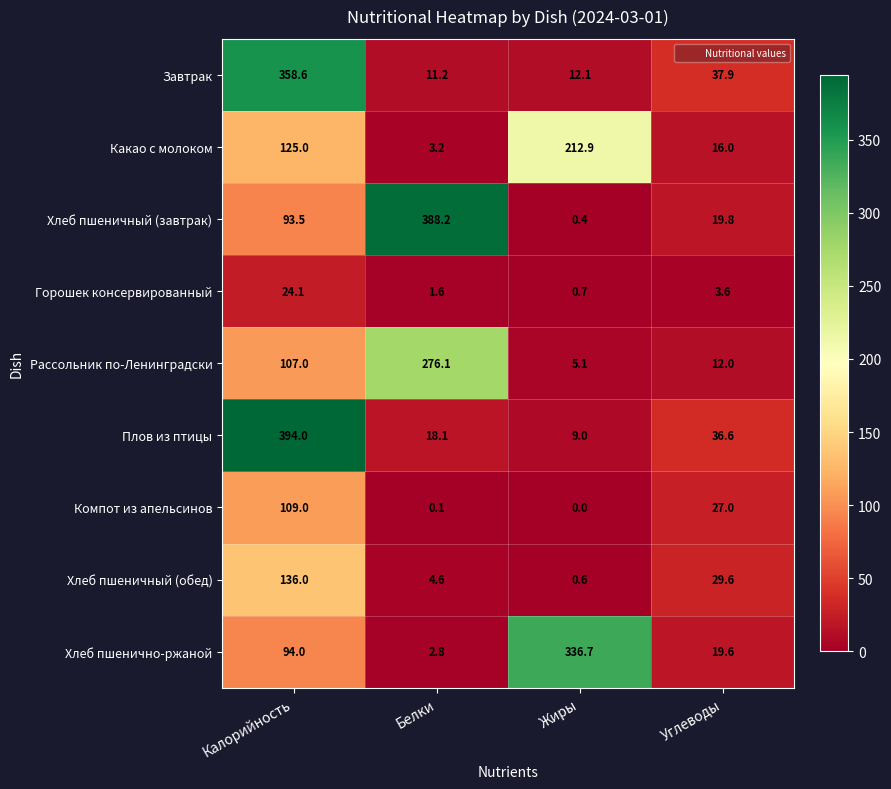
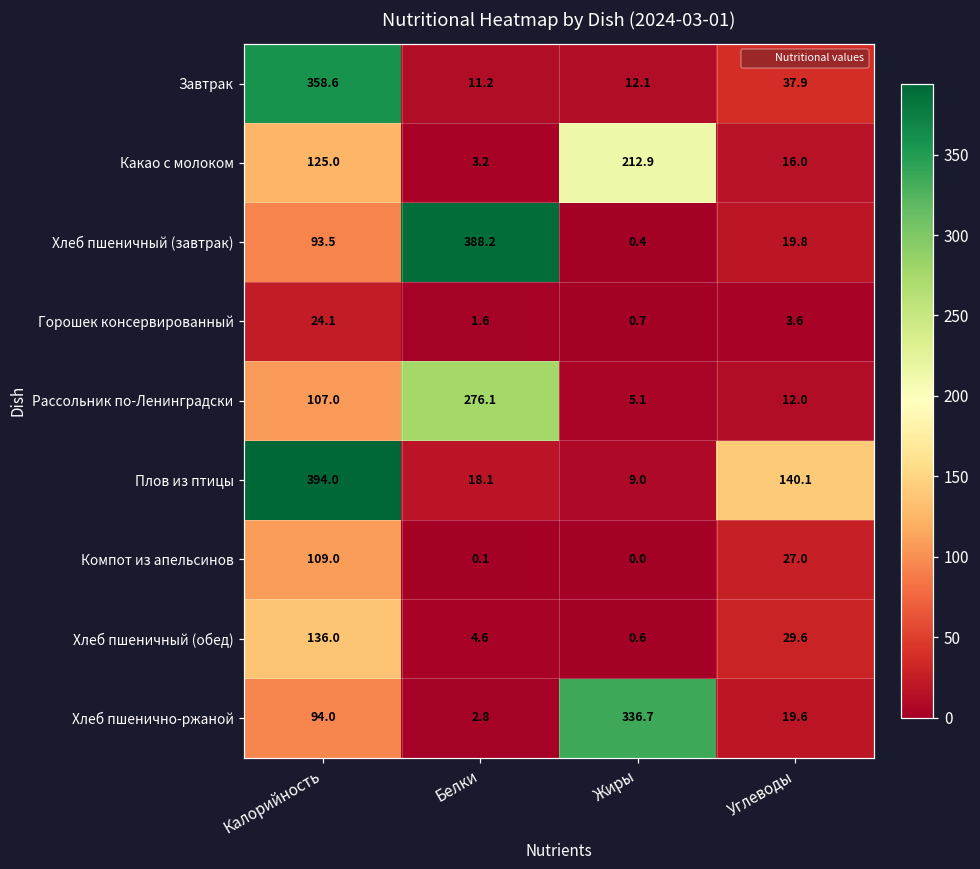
  {
    "Завтрак": {
      "Калорийность": 358.6,
      "Белки": 11.2,
      "Жиры": 12.1,
      "Углеводы": 37.9
    },
    "Какао с молоком": {
      "Калорийность": 125.0,
      "Белки": 3.2,
      "Жиры": 212.9,
      "Углеводы": 16.0
    },
    "Хлеб пшеничный (завтрак)": {
      "Калорийность": 93.5,
      "Белки": 388.2,
      "Жиры": 0.4,
      "Углеводы": 19.8
    },
    "Горошек консервированный": {
      "Калорийность": 24.1,
      "Белки": 1.6,
      "Жиры": 0.7,
      "Углеводы": 3.6
    },
    "Рассольник по-Ленинградски": {
      "Калорийность": 107.0,
      "Белки": 276.1,
      "Жиры": 5.1,
      "Углеводы": 12.0
    },
    "Плов из птицы": {
      "Калорийность": 394.0,
      "Белки": 18.1,
      "Жиры": 9.0,
-     "Углеводы": 36.6
+     "Углеводы": 140.1
    },
    "Компот из апельсинов": {
      "Калорийность": 109.0,
      "Белки": 0.1,
      "Жиры": 0.0,
      "Углеводы": 27.0
    },
    "Хлеб пшеничный (обед)": {
      "Калорийность": 136.0,
      "Белки": 4.6,
      "Жиры": 0.6,
      "Углеводы": 29.6
    },
    "Хлеб пшенично-ржаной": {
      "Калорийность": 94.0,
      "Белки": 2.8,
      "Жиры": 336.7,
      "Углеводы": 19.6
    }
  }
